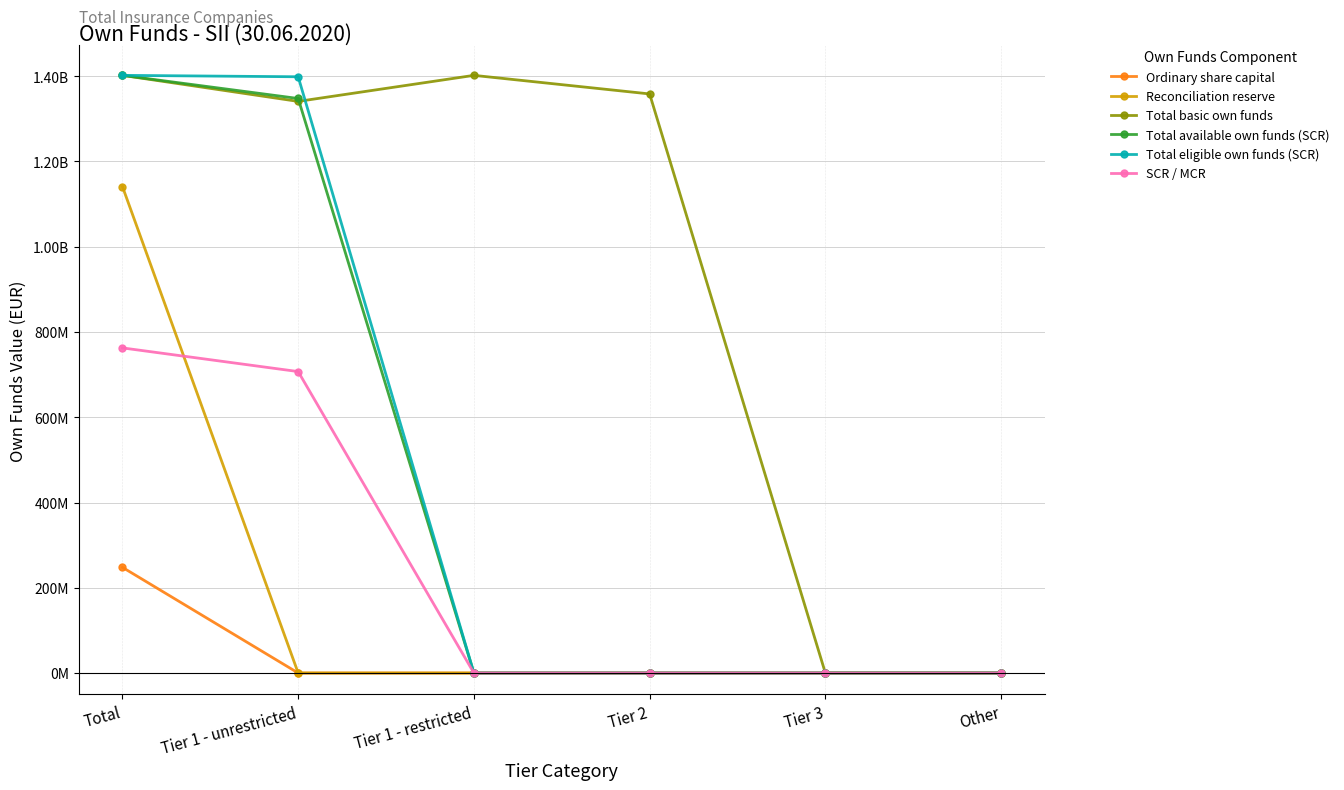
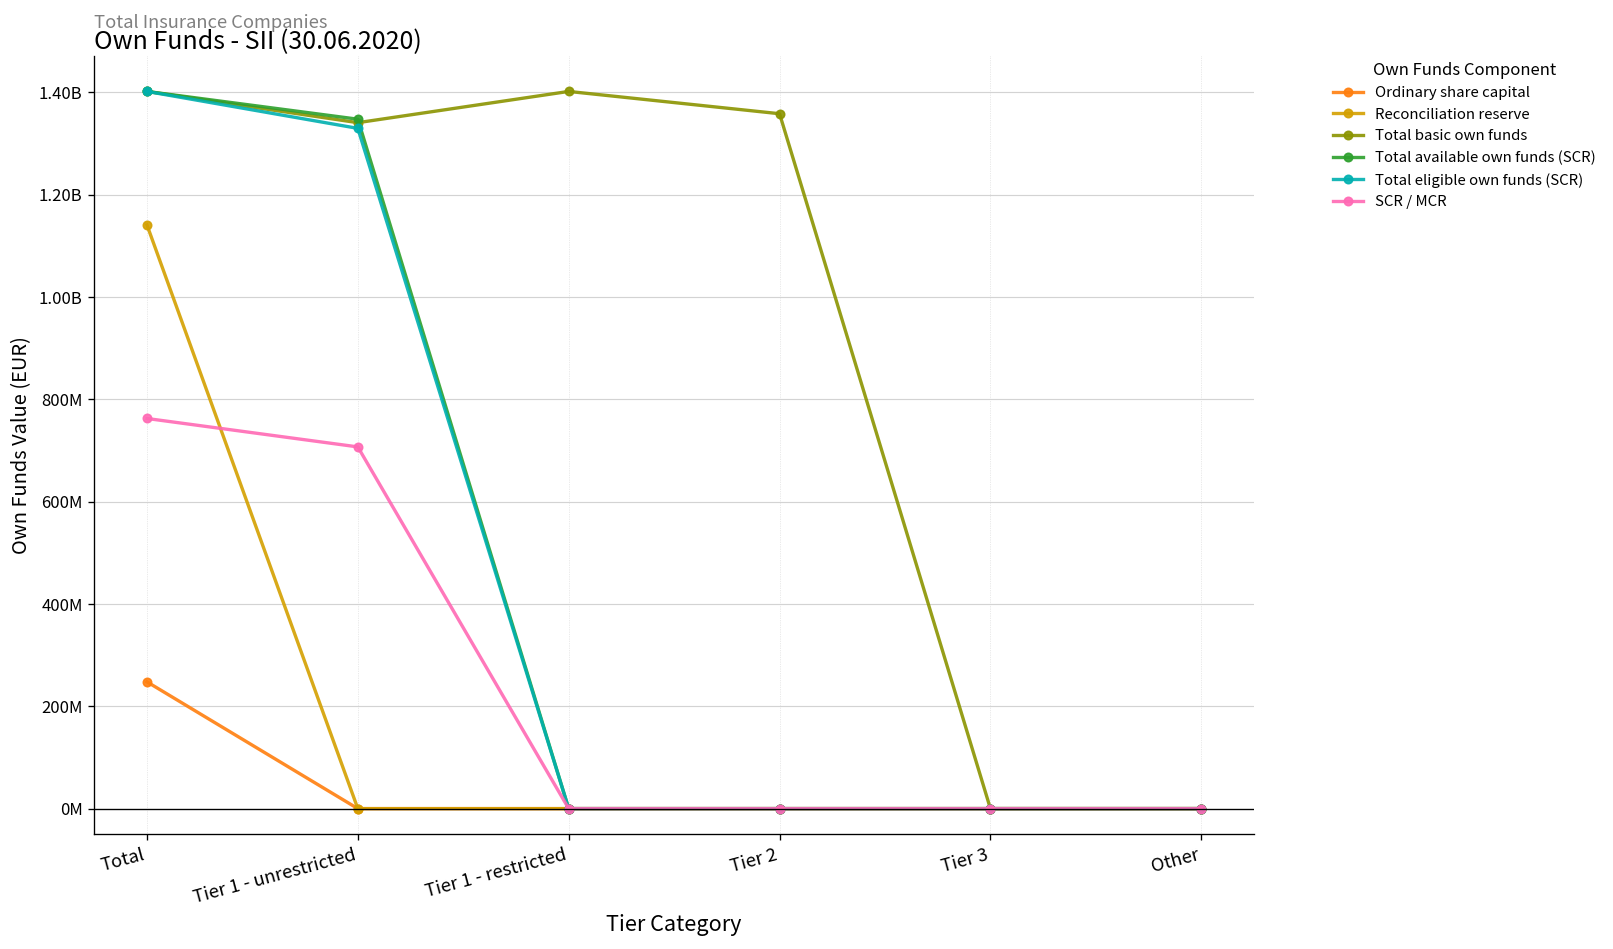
  {
    "Total basic own funds": {
      "Tier 1 - unrestricted": 1340000000,
      "Tier 1 - restricted": 1400000000,
      "Tier 2": 1360000000
    },
    "Total available own funds (SCR)": {
      "Tier 1 - unrestricted": 1350000000
    },
    "Total eligible own funds (SCR)": {
-     "Tier 1 - unrestricted": 1400000000
+     "Tier 1 - unrestricted": 1330000000
    },
    "SCR / MCR": {
      "Total": 760000000,
      "Tier 1 - unrestricted": 710000000
    }
  }
